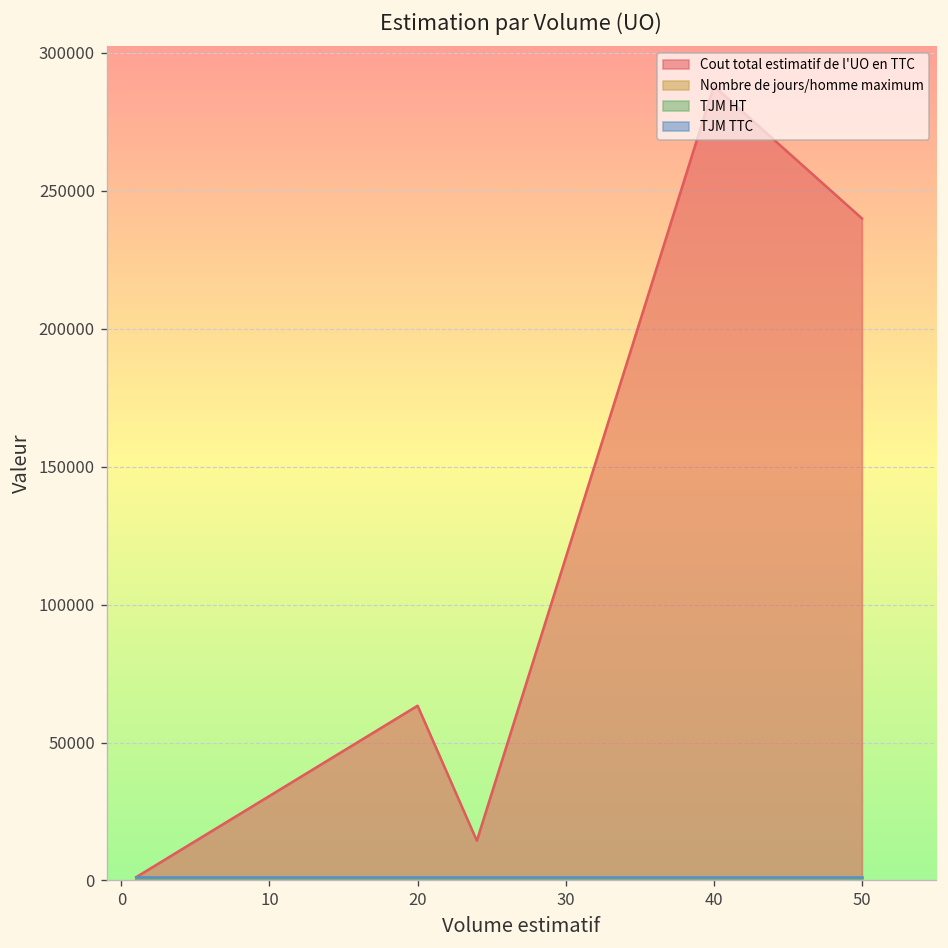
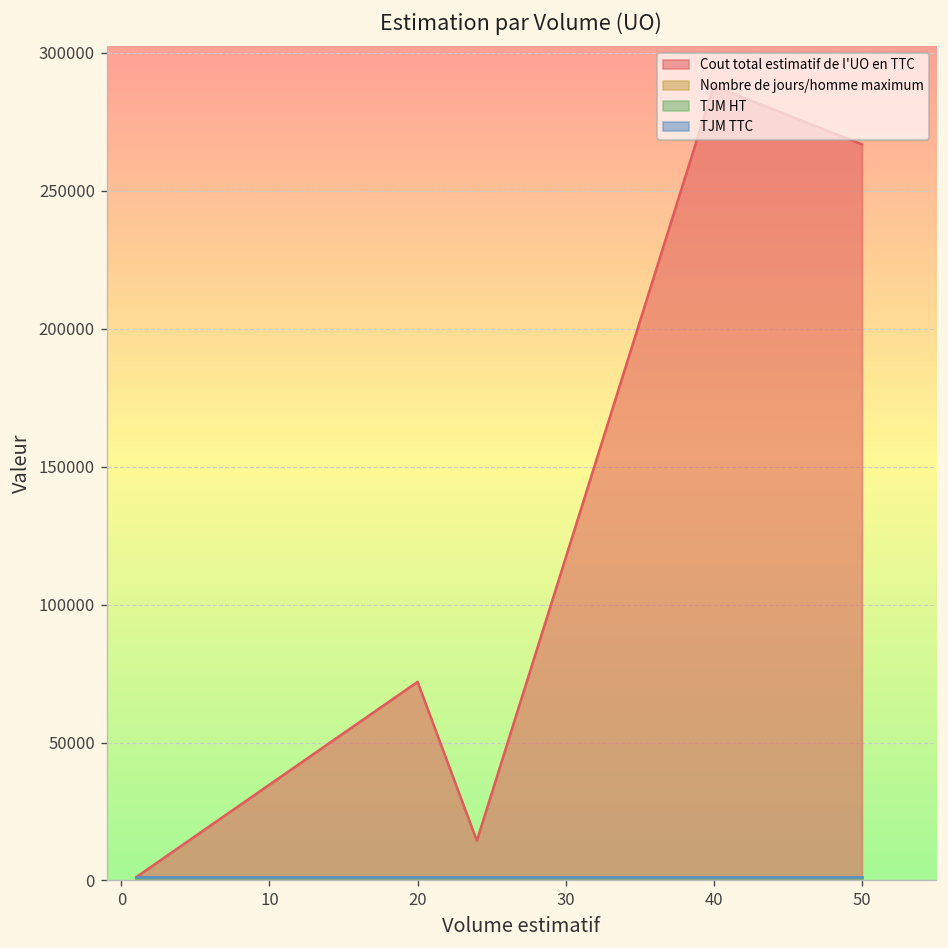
  {
    "Cout total estimatif de l'UO en TTC": {
-     "20": 63000,
-     "50": 240000
+     "20": 72000,
+     "50": 267000
    },
    "TJM TTC": {
      "20": 1000,
      "40": 1000,
      "50": 1000
    }
  }
